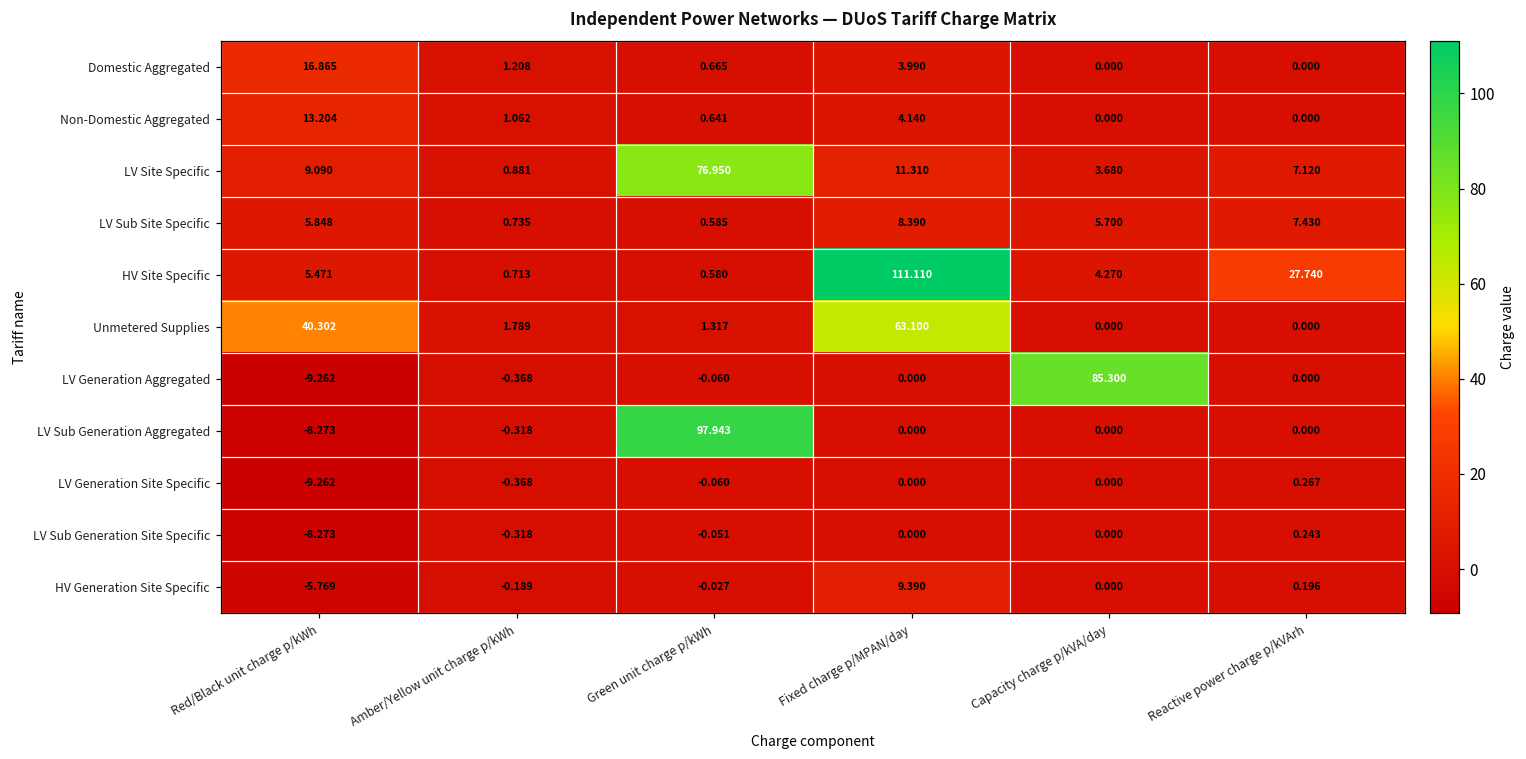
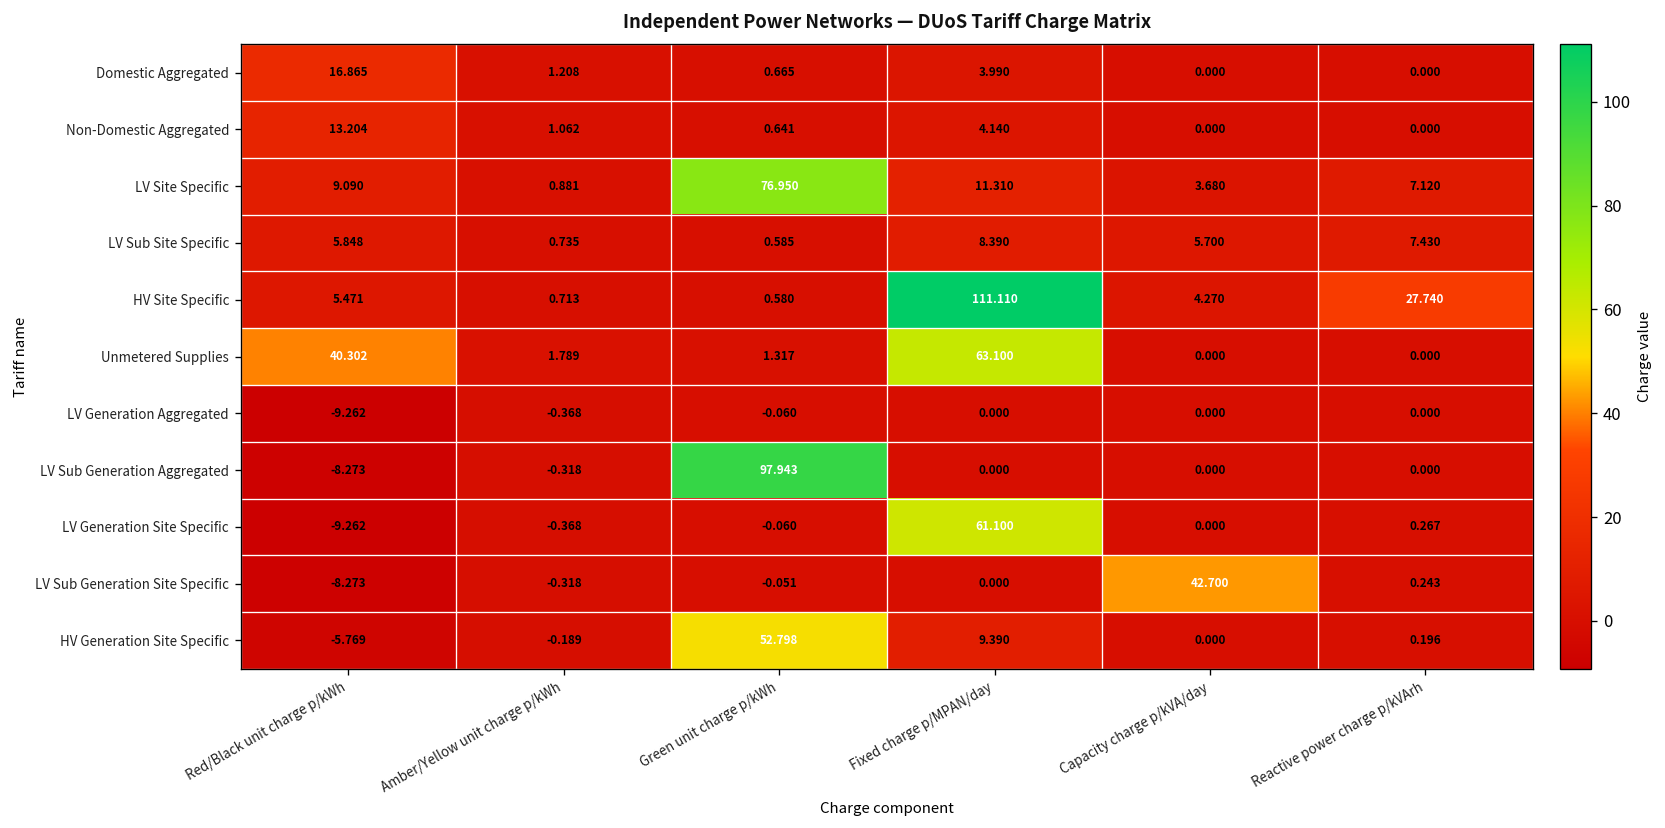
  {
    "Domestic Aggregated": {
      "Red/Black unit charge p/kWh": 16.865,
      "Amber/Yellow unit charge p/kWh": 1.208,
      "Green unit charge p/kWh": 0.665,
      "Fixed charge p/MPAN/day": 3.990,
      "Capacity charge p/kVA/day": 0.000,
      "Reactive power charge p/kVArh": 0.000
    },
    "Non-Domestic Aggregated": {
      "Red/Black unit charge p/kWh": 13.204,
      "Amber/Yellow unit charge p/kWh": 1.062,
      "Green unit charge p/kWh": 0.641,
      "Fixed charge p/MPAN/day": 4.140,
      "Capacity charge p/kVA/day": 0.000,
      "Reactive power charge p/kVArh": 0.000
    },
    "LV Site Specific": {
      "Red/Black unit charge p/kWh": 9.090,
      "Amber/Yellow unit charge p/kWh": 0.881,
      "Green unit charge p/kWh": 76.950,
      "Fixed charge p/MPAN/day": 11.310,
      "Capacity charge p/kVA/day": 3.680,
      "Reactive power charge p/kVArh": 7.120
    },
    "LV Sub Site Specific": {
      "Red/Black unit charge p/kWh": 5.848,
      "Amber/Yellow unit charge p/kWh": 0.735,
      "Green unit charge p/kWh": 0.585,
      "Fixed charge p/MPAN/day": 8.390,
      "Capacity charge p/kVA/day": 5.700,
      "Reactive power charge p/kVArh": 7.430
    },
    "HV Site Specific": {
      "Red/Black unit charge p/kWh": 5.471,
      "Amber/Yellow unit charge p/kWh": 0.713,
      "Green unit charge p/kWh": 0.580,
      "Fixed charge p/MPAN/day": 111.110,
      "Capacity charge p/kVA/day": 4.270,
      "Reactive power charge p/kVArh": 27.740
    },
    "Unmetered Supplies": {
      "Red/Black unit charge p/kWh": 40.302,
      "Amber/Yellow unit charge p/kWh": 1.789,
      "Green unit charge p/kWh": 1.317,
      "Fixed charge p/MPAN/day": 63.100,
      "Capacity charge p/kVA/day": 0.000,
      "Reactive power charge p/kVArh": 0.000
    },
    "LV Generation Aggregated": {
      "Red/Black unit charge p/kWh": -9.262,
      "Amber/Yellow unit charge p/kWh": -0.368,
      "Green unit charge p/kWh": -0.060,
      "Fixed charge p/MPAN/day": 0.000,
-     "Capacity charge p/kVA/day": 85.300,
+     "Capacity charge p/kVA/day": 0.000,
      "Reactive power charge p/kVArh": 0.000
    },
    "LV Sub Generation Aggregated": {
      "Red/Black unit charge p/kWh": -8.273,
      "Amber/Yellow unit charge p/kWh": -0.318,
      "Green unit charge p/kWh": 97.943,
      "Fixed charge p/MPAN/day": 0.000,
      "Capacity charge p/kVA/day": 0.000,
      "Reactive power charge p/kVArh": 0.000
    },
    "LV Generation Site Specific": {
      "Red/Black unit charge p/kWh": -9.262,
      "Amber/Yellow unit charge p/kWh": -0.368,
      "Green unit charge p/kWh": -0.060,
-     "Fixed charge p/MPAN/day": 0.000,
+     "Fixed charge p/MPAN/day": 61.100,
      "Capacity charge p/kVA/day": 0.000,
      "Reactive power charge p/kVArh": 0.267
    },
    "LV Sub Generation Site Specific": {
      "Red/Black unit charge p/kWh": -8.273,
      "Amber/Yellow unit charge p/kWh": -0.318,
      "Green unit charge p/kWh": -0.051,
      "Fixed charge p/MPAN/day": 0.000,
-     "Capacity charge p/kVA/day": 0.000,
+     "Capacity charge p/kVA/day": 42.700,
      "Reactive power charge p/kVArh": 0.243
    },
    "HV Generation Site Specific": {
      "Red/Black unit charge p/kWh": -5.769,
      "Amber/Yellow unit charge p/kWh": -0.189,
-     "Green unit charge p/kWh": -0.027,
+     "Green unit charge p/kWh": 52.798,
      "Fixed charge p/MPAN/day": 9.390,
      "Capacity charge p/kVA/day": 0.000,
      "Reactive power charge p/kVArh": 0.196
    }
  }
